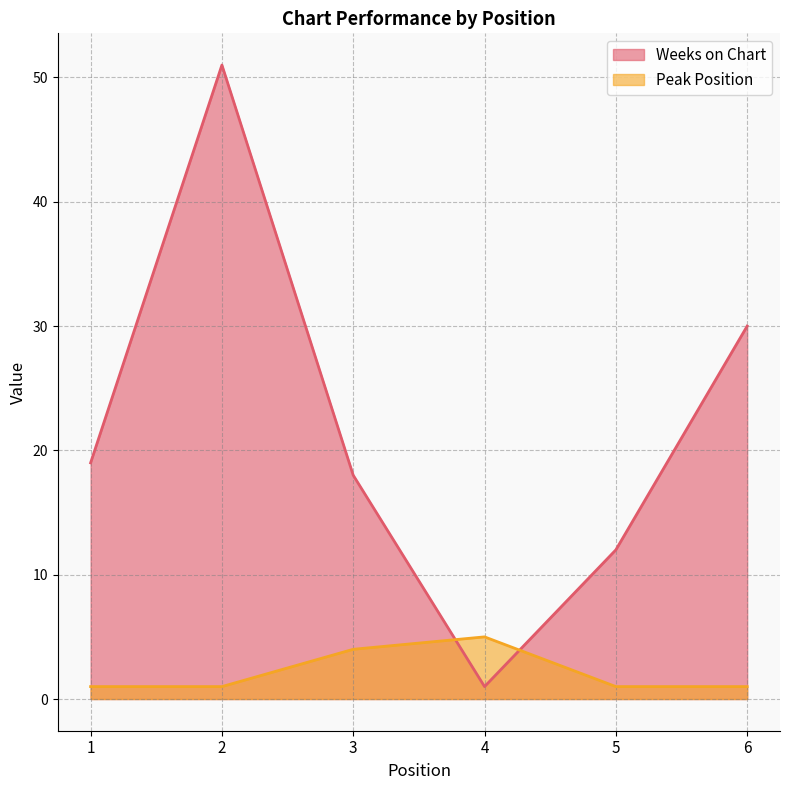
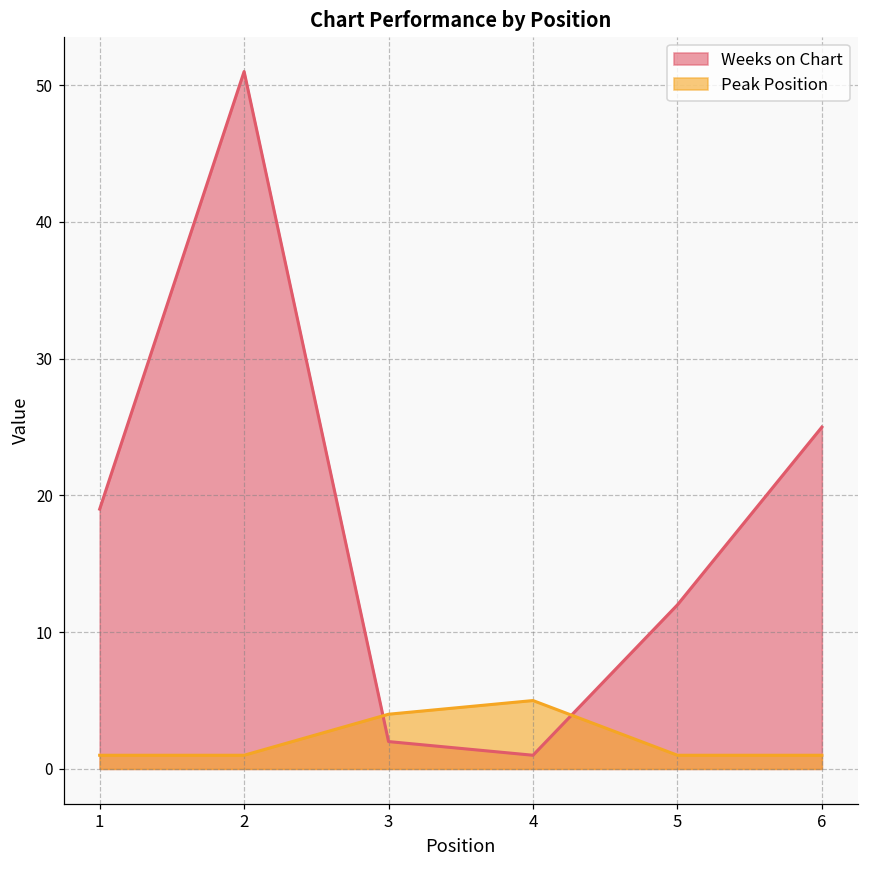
  {
    "Weeks on Chart": {
      "1": 19,
      "2": 51,
-     "3": 18,
+     "3": 2,
      "4": 1,
      "5": 12,
-     "6": 30
+     "6": 25
    },
    "Peak Position": {
      "1": 1,
      "2": 1,
      "3": 4,
      "4": 5,
      "5": 1,
      "6": 1
    }
  }
